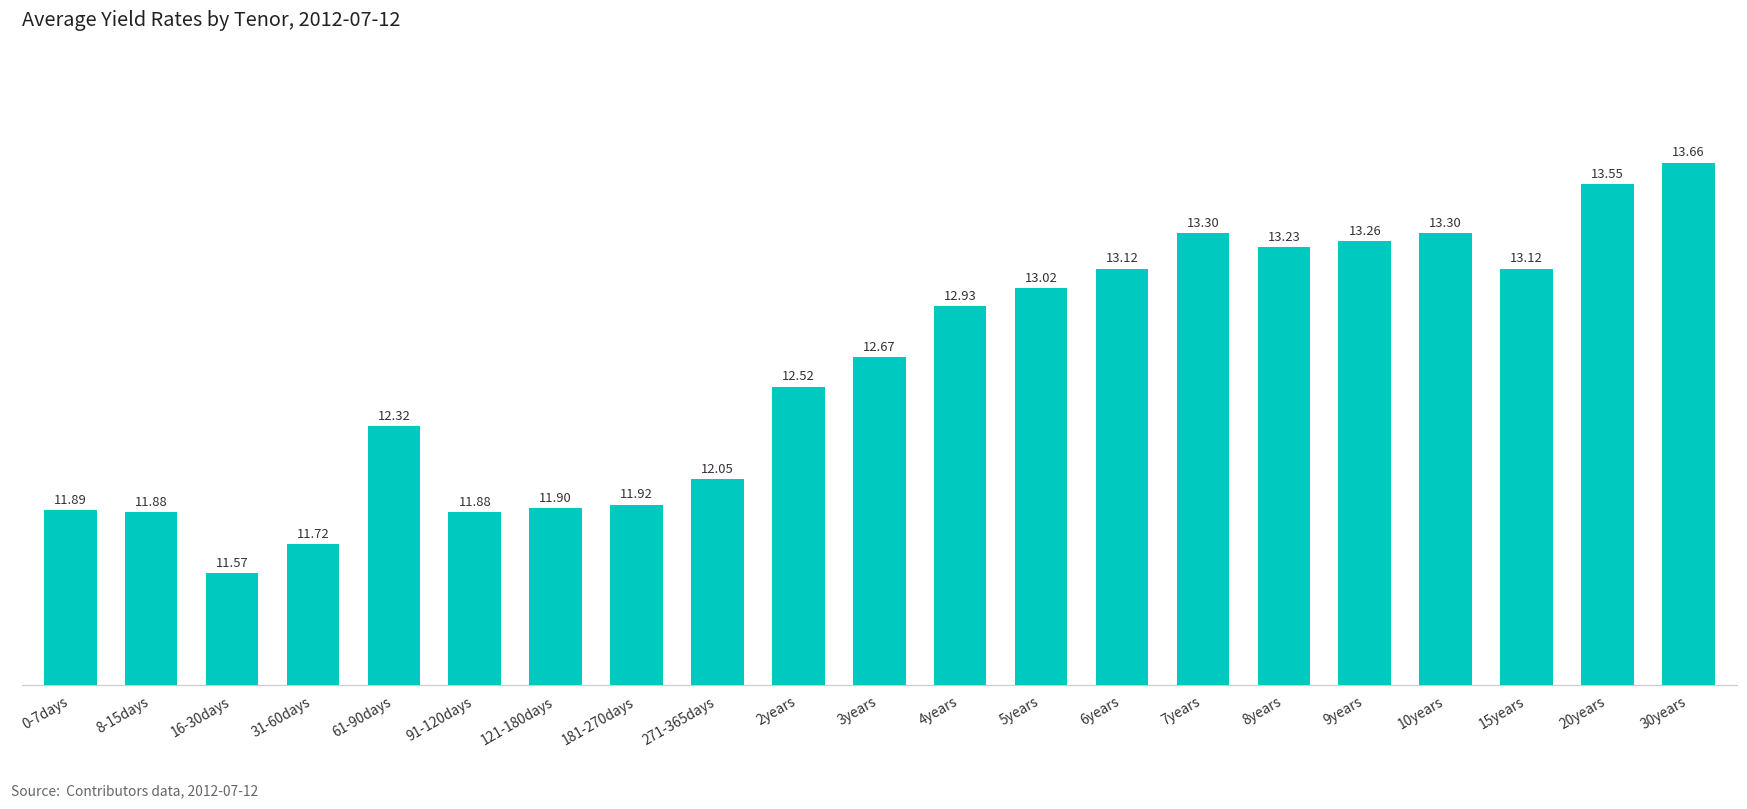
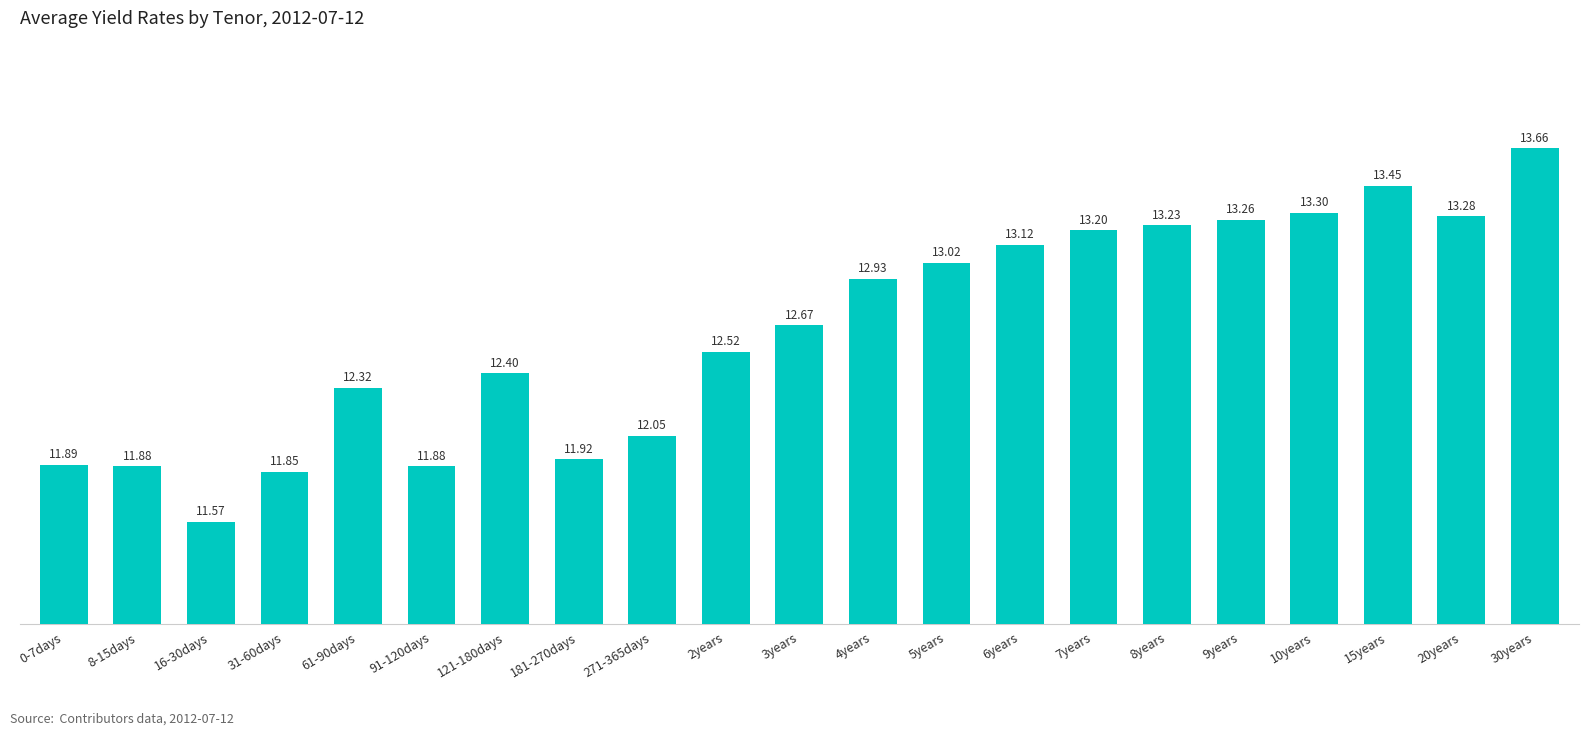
  {
    "0-7days": 11.89,
    "8-15days": 11.88,
    "16-30days": 11.57,
-   "31-60days": 11.72,
+   "31-60days": 11.85,
    "61-90days": 12.32,
    "91-120days": 11.88,
-   "121-180days": 11.90,
+   "121-180days": 12.40,
    "181-270days": 11.92,
    "271-365days": 12.05,
    "2years": 12.52,
    "3years": 12.67,
    "4years": 12.93,
    "5years": 13.02,
    "6years": 13.12,
-   "7years": 13.30,
+   "7years": 13.20,
    "8years": 13.23,
    "9years": 13.26,
    "10years": 13.30,
-   "15years": 13.12,
-   "20years": 13.55,
+   "15years": 13.45,
+   "20years": 13.28,
    "30years": 13.66
  }
